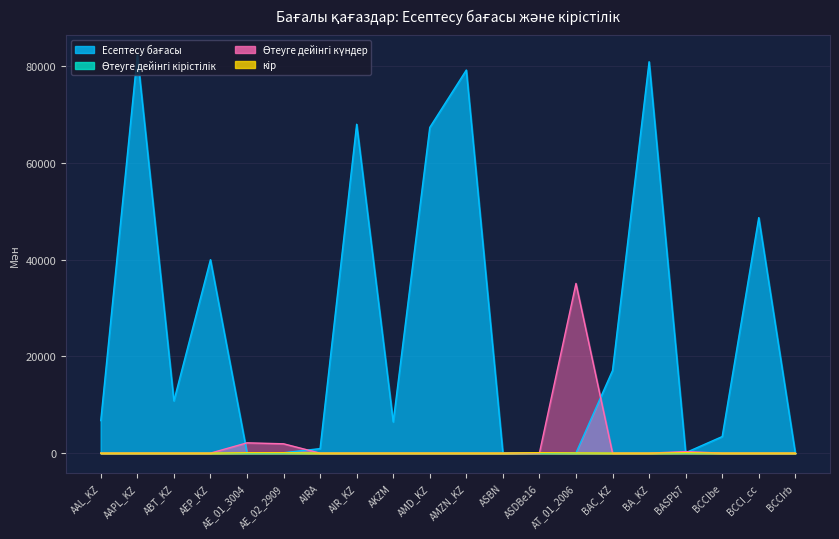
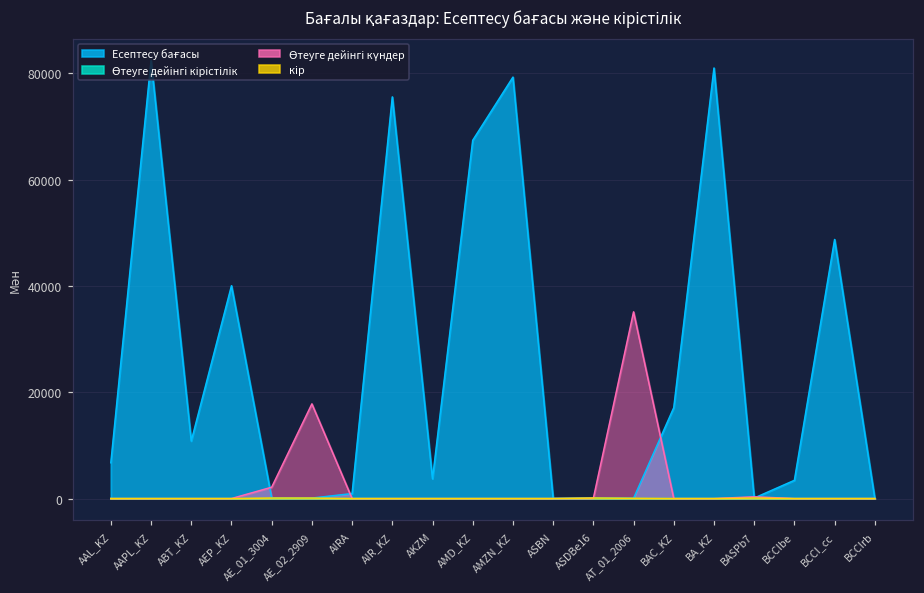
  {
    "Есептесу бағасы": {
      "AAL_KZ": 7000,
      "ABT_KZ": 11000,
      "AEP_KZ": 40000,
      "AIRA": 1000,
-     "AIR_KZ": 68000,
-     "AKZM": 6000,
+     "AIR_KZ": 76000,
+     "AKZM": 4000,
      "AMD_KZ": 67000,
      "AMZN_KZ": 79000,
      "BAC_KZ": 17000,
      "BA_KZ": 81000,
      "BCCIbe": 3000,
      "BCCI_cc": 49000
    },
    "Өтеуге дейінгі күндер": {
      "AE_01_3004": 2000,
-     "AE_02_2909": 2000,
+     "AE_02_2909": 18000,
      "AT_01_2006": 35000
    }
  }
